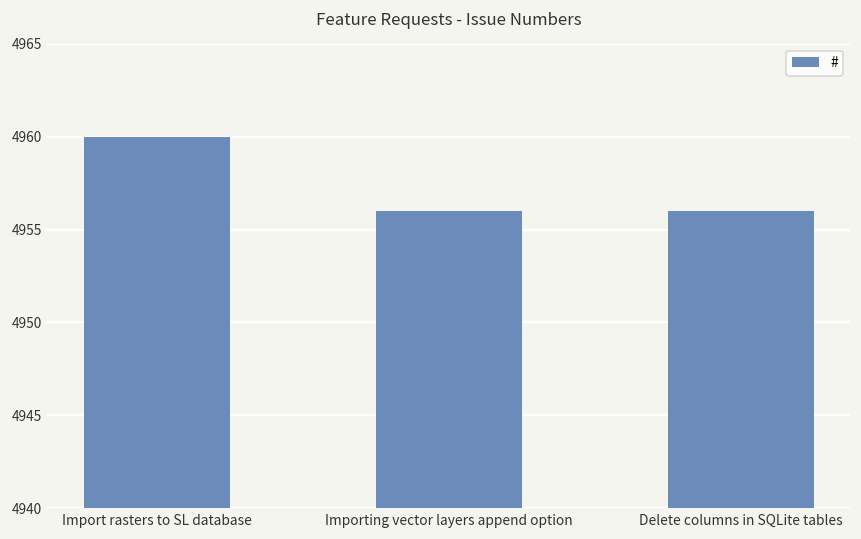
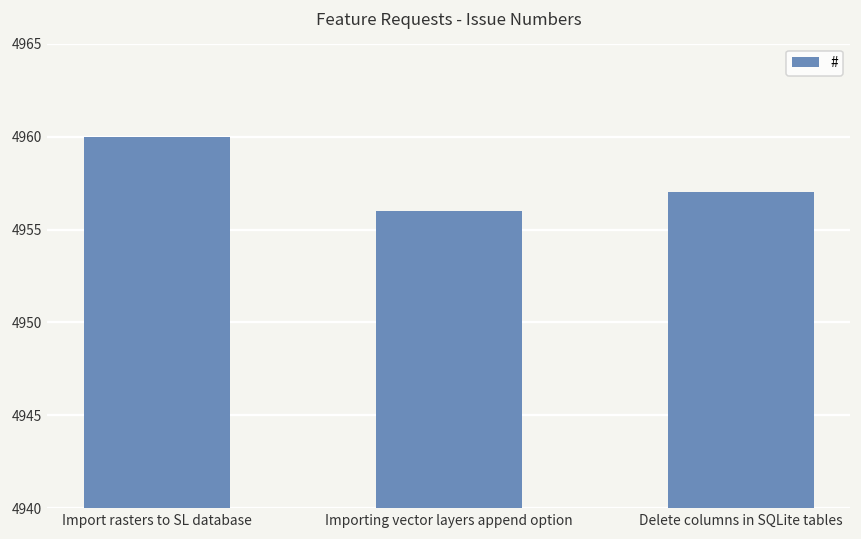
  {
    "Import rasters to SL database": 4960,
    "Importing vector layers append option": 4956,
-   "Delete columns in SQLite tables": 4956
+   "Delete columns in SQLite tables": 4957
  }
